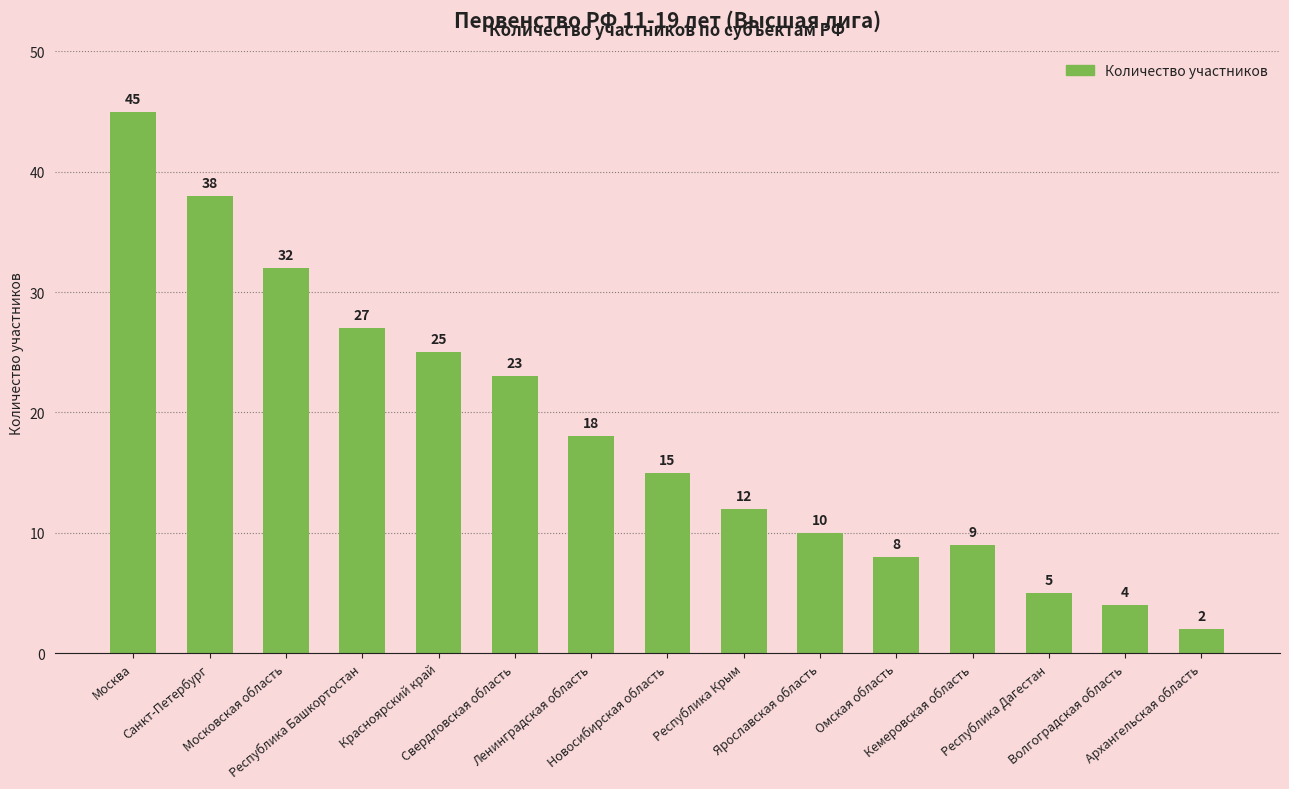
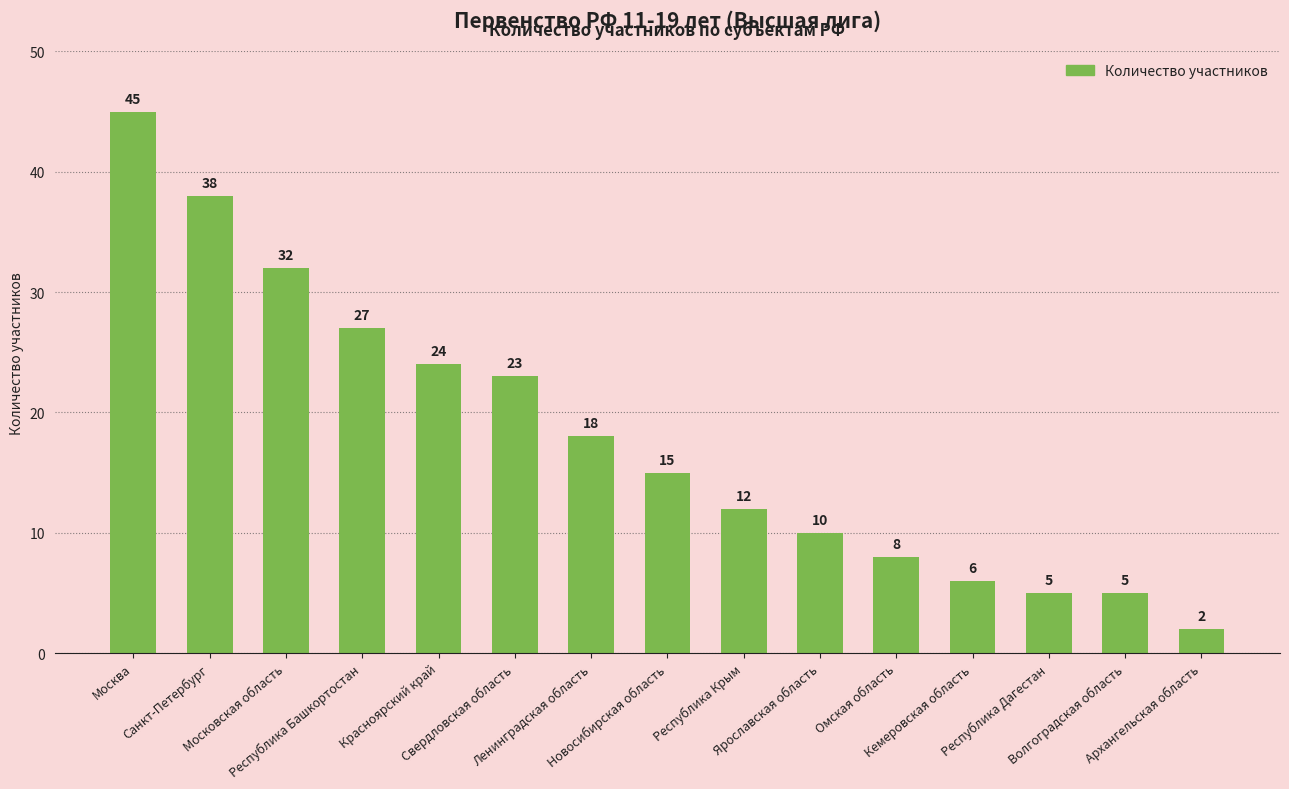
  {
    "Москва": 45,
    "Санкт-Петербург": 38,
    "Московская область": 32,
    "Республика Башкортостан": 27,
-   "Красноярский край": 25,
+   "Красноярский край": 24,
    "Свердловская область": 23,
    "Ленинградская область": 18,
    "Новосибирская область": 15,
    "Республика Крым": 12,
    "Ярославская область": 10,
    "Омская область": 8,
-   "Кемеровская область": 9,
+   "Кемеровская область": 6,
    "Республика Дагестан": 5,
-   "Волгоградская область": 4,
+   "Волгоградская область": 5,
    "Архангельская область": 2
  }
